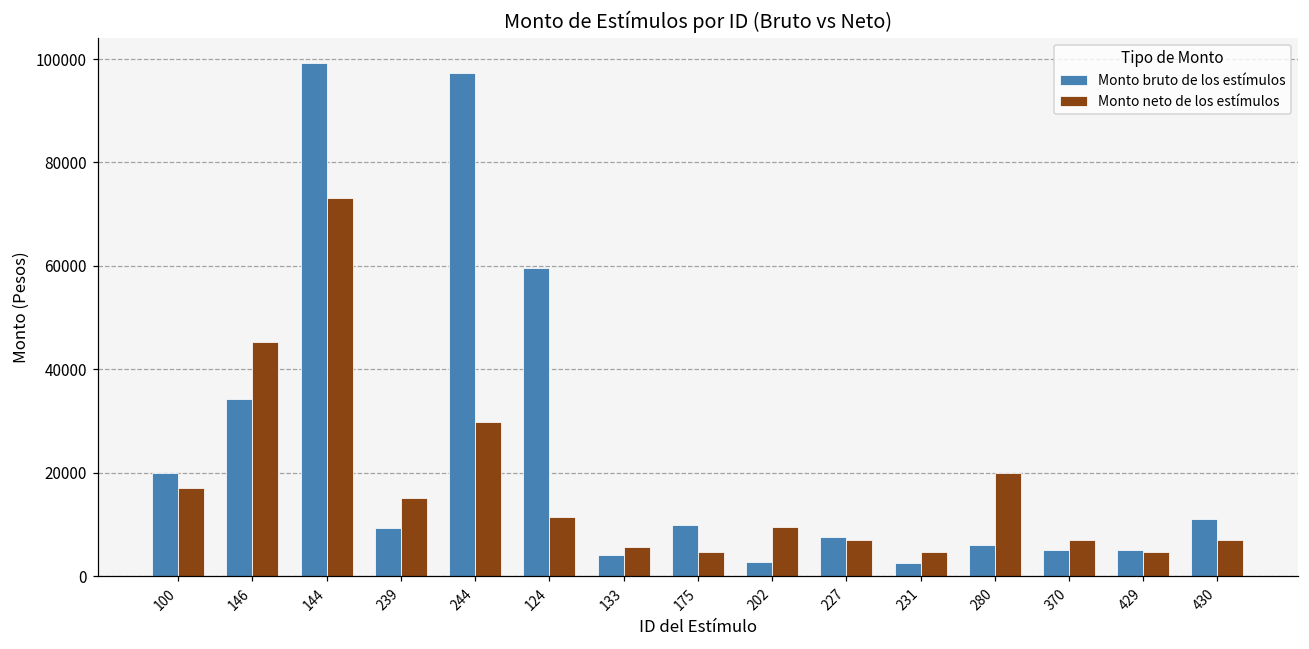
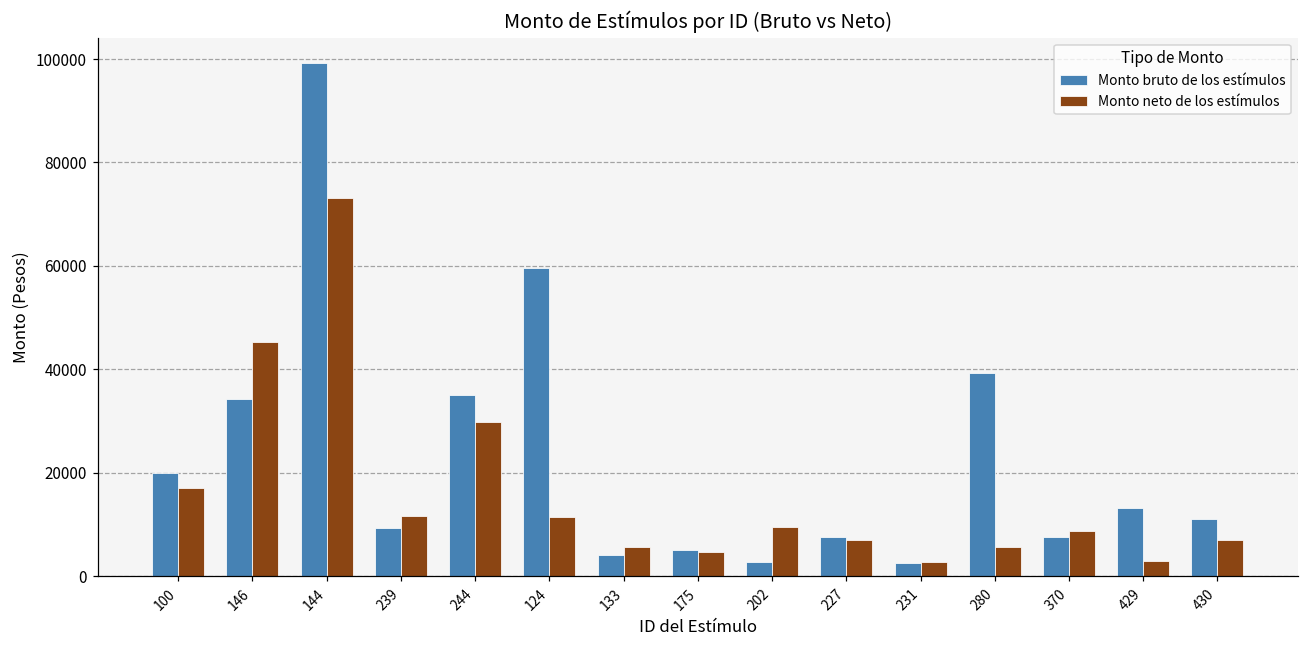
  {
    "Monto bruto de los estímulos": {
      "100": 20000,
      "146": 34000,
      "144": 99000,
      "239": 9000,
-     "244": 97000,
+     "244": 35000,
      "124": 60000,
      "133": 4000,
-     "175": 10000,
+     "175": 5000,
      "202": 3000,
      "227": 8000,
      "231": 2000,
-     "280": 6000,
-     "370": 5000,
-     "429": 5000,
+     "280": 39000,
+     "370": 8000,
+     "429": 13000,
      "430": 11000
    },
    "Monto neto de los estímulos": {
      "100": 17000,
      "146": 45000,
      "144": 73000,
-     "239": 15000,
+     "239": 12000,
      "244": 30000,
      "124": 11000,
      "133": 6000,
      "175": 5000,
      "202": 9000,
      "227": 7000,
-     "231": 5000,
-     "280": 20000,
-     "370": 7000,
-     "429": 5000,
+     "231": 3000,
+     "280": 6000,
+     "370": 9000,
+     "429": 3000,
      "430": 7000
    }
  }
